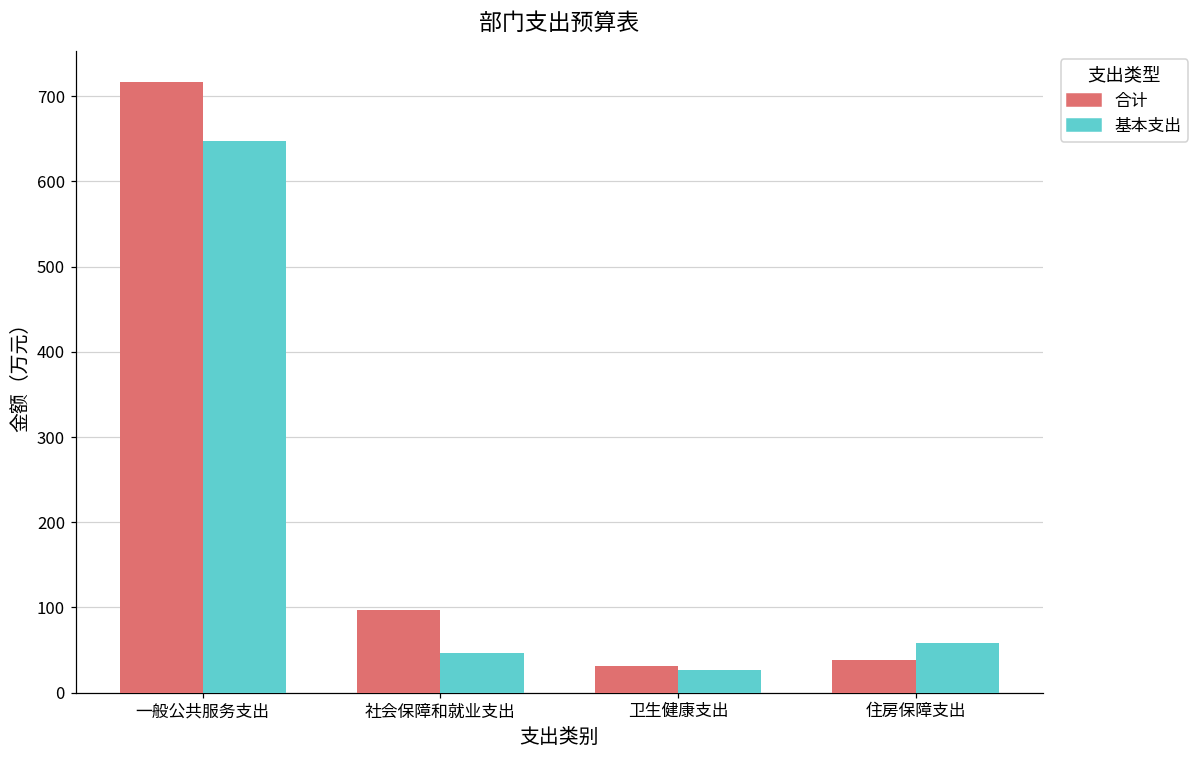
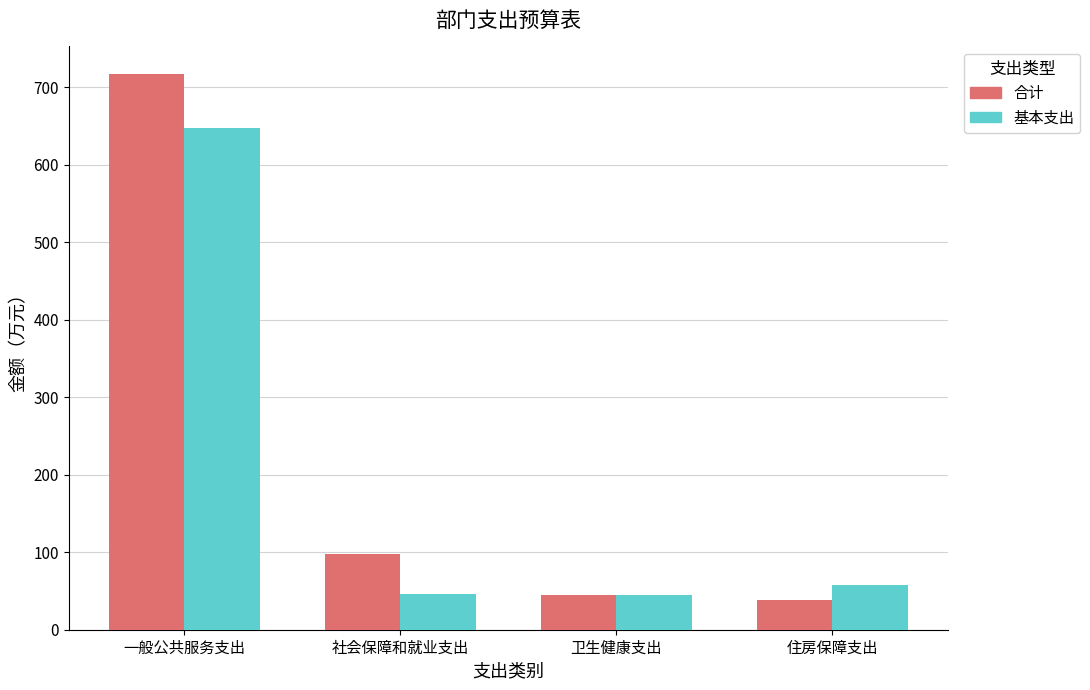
  {
    "合计": {
      "一般公共服务支出": 720,
      "社会保障和就业支出": 100,
-     "卫生健康支出": 30,
+     "卫生健康支出": 40,
      "住房保障支出": 40
    },
    "基本支出": {
      "一般公共服务支出": 650,
      "社会保障和就业支出": 50,
-     "卫生健康支出": 30,
+     "卫生健康支出": 40,
      "住房保障支出": 60
    }
  }
